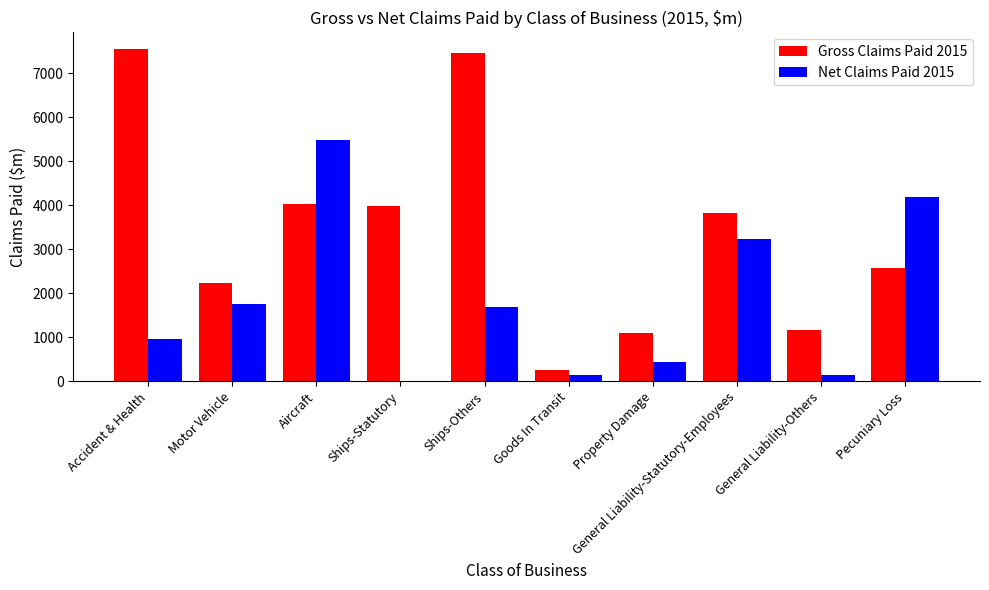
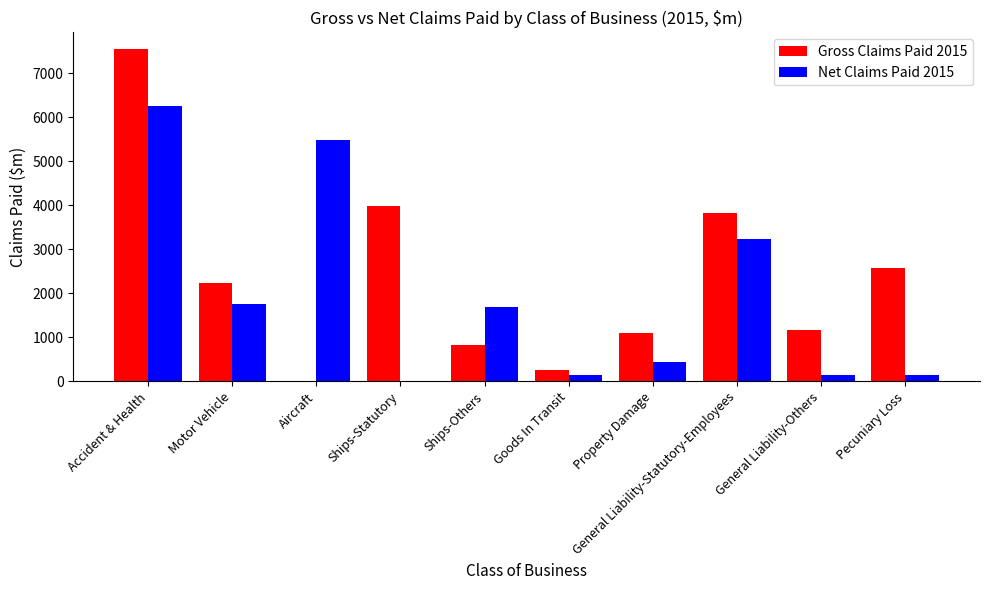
  {
    "Gross Claims Paid 2015": {
      "Accident & Health": 7600,
      "Motor Vehicle": 2200,
-     "Aircraft": 4000,
+     "Aircraft": 0,
      "Ships-Statutory": 4000,
-     "Ships-Others": 7500,
+     "Ships-Others": 800,
      "Goods In Transit": 300,
      "Property Damage": 1100,
      "General Liability-Statutory-Employees": 3800,
      "General Liability-Others": 1200,
      "Pecuniary Loss": 2600
    },
    "Net Claims Paid 2015": {
-     "Accident & Health": 1000,
+     "Accident & Health": 6300,
      "Motor Vehicle": 1800,
      "Aircraft": 5500,
      "Ships-Others": 1700,
      "Goods In Transit": 100,
      "Property Damage": 400,
      "General Liability-Statutory-Employees": 3200,
      "General Liability-Others": 100,
-     "Pecuniary Loss": 4200
+     "Pecuniary Loss": 100
    }
  }
